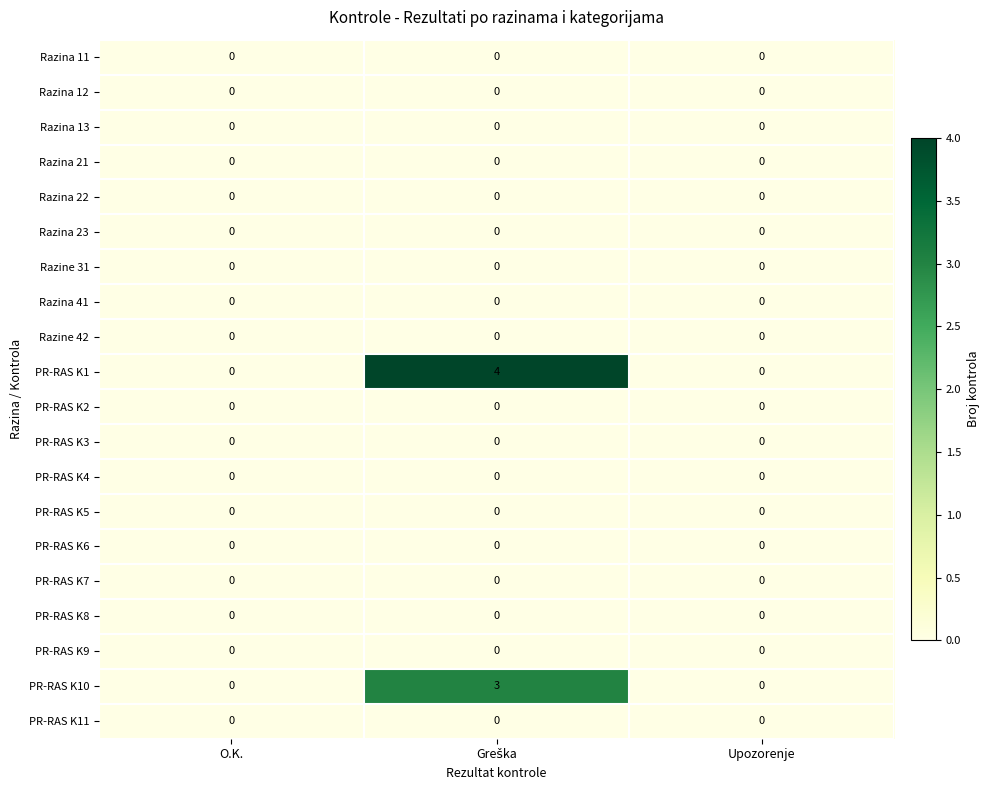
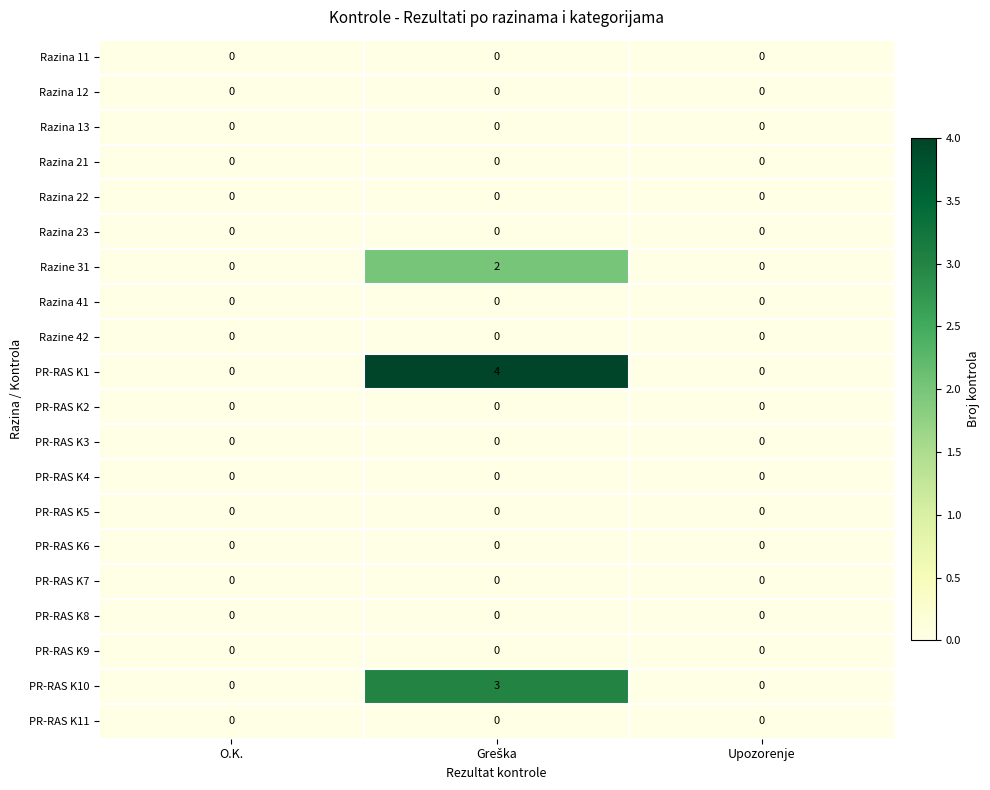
  {
    "Razina 11": {
      "O.K.": 0,
      "Greška": 0,
      "Upozorenje": 0
    },
    "Razina 12": {
      "O.K.": 0,
      "Greška": 0,
      "Upozorenje": 0
    },
    "Razina 13": {
      "O.K.": 0,
      "Greška": 0,
      "Upozorenje": 0
    },
    "Razina 21": {
      "O.K.": 0,
      "Greška": 0,
      "Upozorenje": 0
    },
    "Razina 22": {
      "O.K.": 0,
      "Greška": 0,
      "Upozorenje": 0
    },
    "Razina 23": {
      "O.K.": 0,
      "Greška": 0,
      "Upozorenje": 0
    },
    "Razine 31": {
      "O.K.": 0,
-     "Greška": 0,
+     "Greška": 2,
      "Upozorenje": 0
    },
    "Razina 41": {
      "O.K.": 0,
      "Greška": 0,
      "Upozorenje": 0
    },
    "Razine 42": {
      "O.K.": 0,
      "Greška": 0,
      "Upozorenje": 0
    },
    "PR-RAS K1": {
      "O.K.": 0,
      "Greška": 4,
      "Upozorenje": 0
    },
    "PR-RAS K2": {
      "O.K.": 0,
      "Greška": 0,
      "Upozorenje": 0
    },
    "PR-RAS K3": {
      "O.K.": 0,
      "Greška": 0,
      "Upozorenje": 0
    },
    "PR-RAS K4": {
      "O.K.": 0,
      "Greška": 0,
      "Upozorenje": 0
    },
    "PR-RAS K5": {
      "O.K.": 0,
      "Greška": 0,
      "Upozorenje": 0
    },
    "PR-RAS K6": {
      "O.K.": 0,
      "Greška": 0,
      "Upozorenje": 0
    },
    "PR-RAS K7": {
      "O.K.": 0,
      "Greška": 0,
      "Upozorenje": 0
    },
    "PR-RAS K8": {
      "O.K.": 0,
      "Greška": 0,
      "Upozorenje": 0
    },
    "PR-RAS K9": {
      "O.K.": 0,
      "Greška": 0,
      "Upozorenje": 0
    },
    "PR-RAS K10": {
      "O.K.": 0,
      "Greška": 3,
      "Upozorenje": 0
    },
    "PR-RAS K11": {
      "O.K.": 0,
      "Greška": 0,
      "Upozorenje": 0
    }
  }
